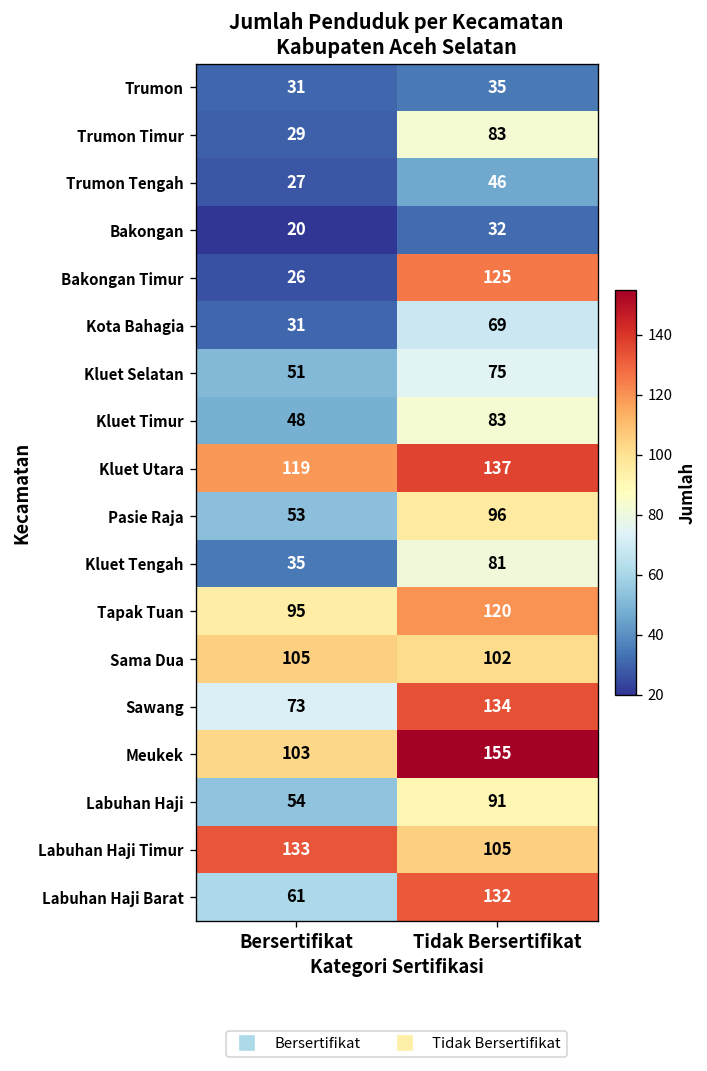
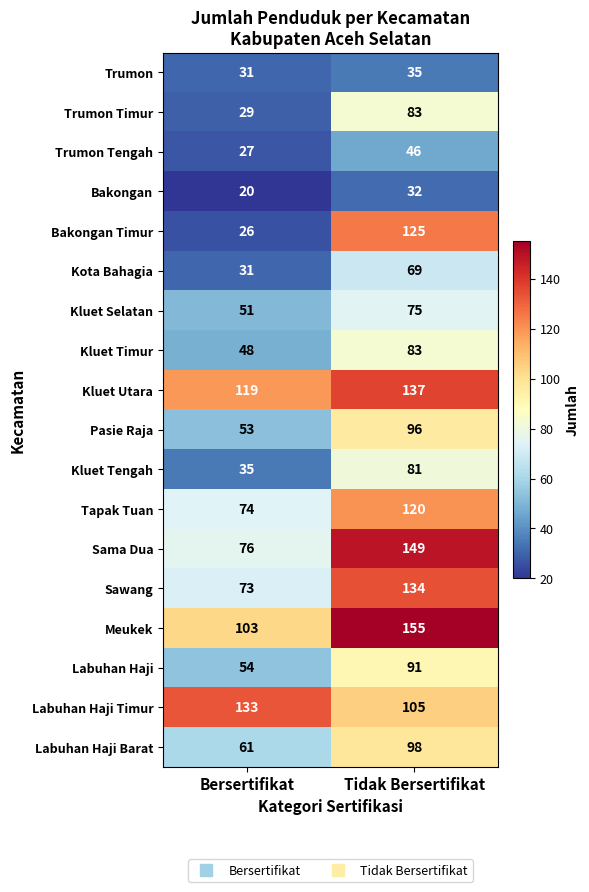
  {
    "Trumon": {
      "Bersertifikat": 31,
      "Tidak Bersertifikat": 35
    },
    "Trumon Timur": {
      "Bersertifikat": 29,
      "Tidak Bersertifikat": 83
    },
    "Trumon Tengah": {
      "Bersertifikat": 27,
      "Tidak Bersertifikat": 46
    },
    "Bakongan": {
      "Bersertifikat": 20,
      "Tidak Bersertifikat": 32
    },
    "Bakongan Timur": {
      "Bersertifikat": 26,
      "Tidak Bersertifikat": 125
    },
    "Kota Bahagia": {
      "Bersertifikat": 31,
      "Tidak Bersertifikat": 69
    },
    "Kluet Selatan": {
      "Bersertifikat": 51,
      "Tidak Bersertifikat": 75
    },
    "Kluet Timur": {
      "Bersertifikat": 48,
      "Tidak Bersertifikat": 83
    },
    "Kluet Utara": {
      "Bersertifikat": 119,
      "Tidak Bersertifikat": 137
    },
    "Pasie Raja": {
      "Bersertifikat": 53,
      "Tidak Bersertifikat": 96
    },
    "Kluet Tengah": {
      "Bersertifikat": 35,
      "Tidak Bersertifikat": 81
    },
    "Tapak Tuan": {
-     "Bersertifikat": 95,
+     "Bersertifikat": 74,
      "Tidak Bersertifikat": 120
    },
    "Sama Dua": {
-     "Bersertifikat": 105,
-     "Tidak Bersertifikat": 102
+     "Bersertifikat": 76,
+     "Tidak Bersertifikat": 149
    },
    "Sawang": {
      "Bersertifikat": 73,
      "Tidak Bersertifikat": 134
    },
    "Meukek": {
      "Bersertifikat": 103,
      "Tidak Bersertifikat": 155
    },
    "Labuhan Haji": {
      "Bersertifikat": 54,
      "Tidak Bersertifikat": 91
    },
    "Labuhan Haji Timur": {
      "Bersertifikat": 133,
      "Tidak Bersertifikat": 105
    },
    "Labuhan Haji Barat": {
      "Bersertifikat": 61,
-     "Tidak Bersertifikat": 132
+     "Tidak Bersertifikat": 98
    }
  }
